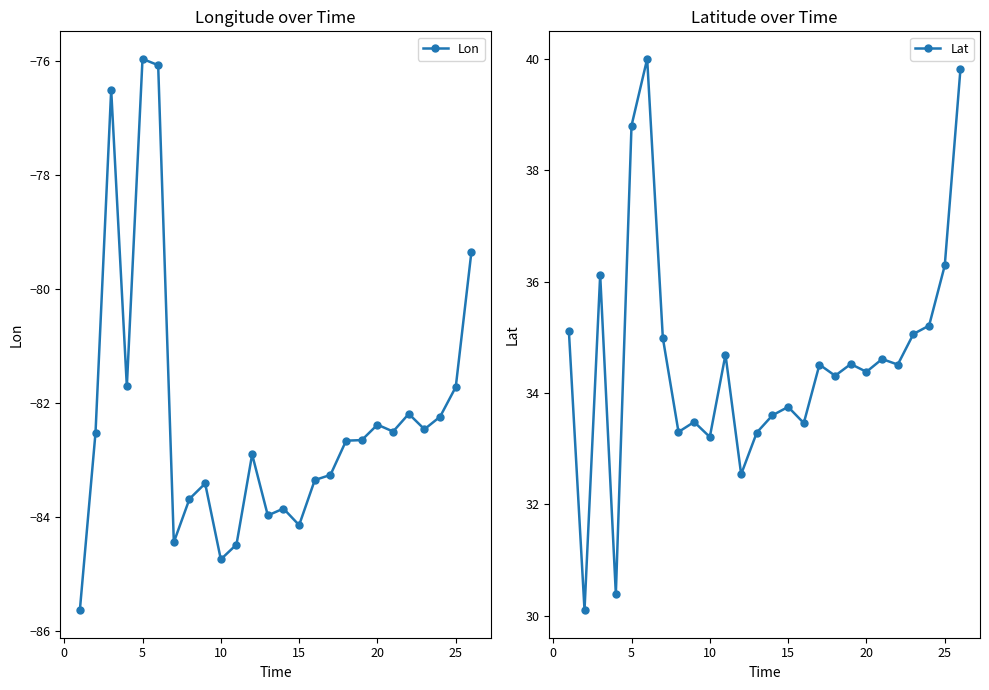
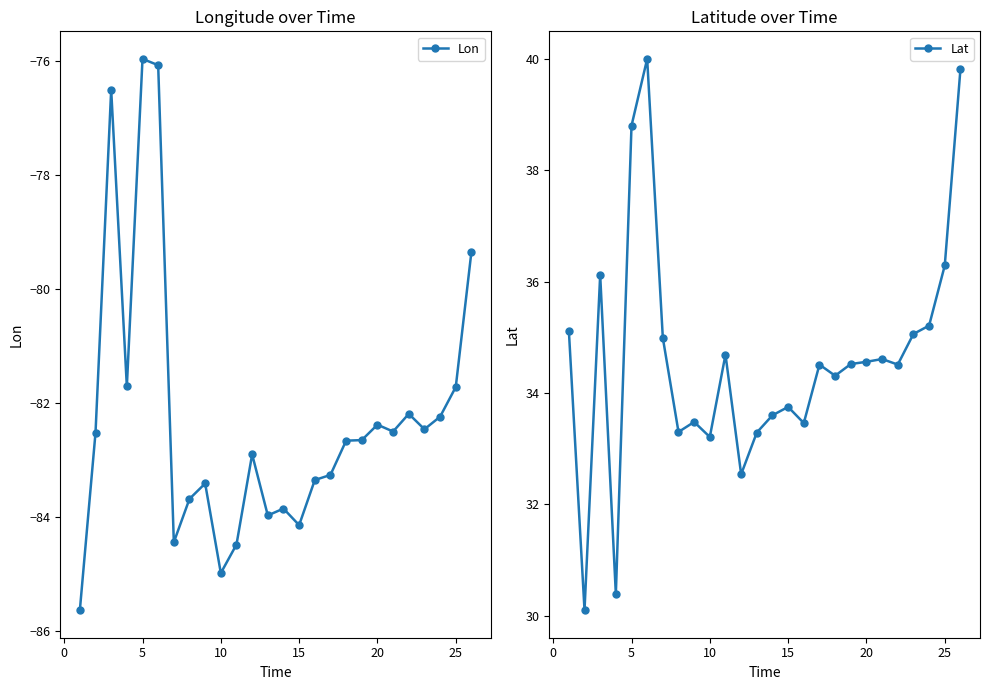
  {
    "Longitude over Time": {
      "5": -76.0,
-     "10": -84.7,
+     "10": -85.0,
      "15": -84.1,
      "20": -82.4,
      "25": -81.7
    },
    "Latitude over Time": {
      "5": 38.8,
      "10": 33.2,
      "15": 33.8,
-     "20": 34.4,
+     "20": 34.6,
      "25": 36.3
    }
  }
